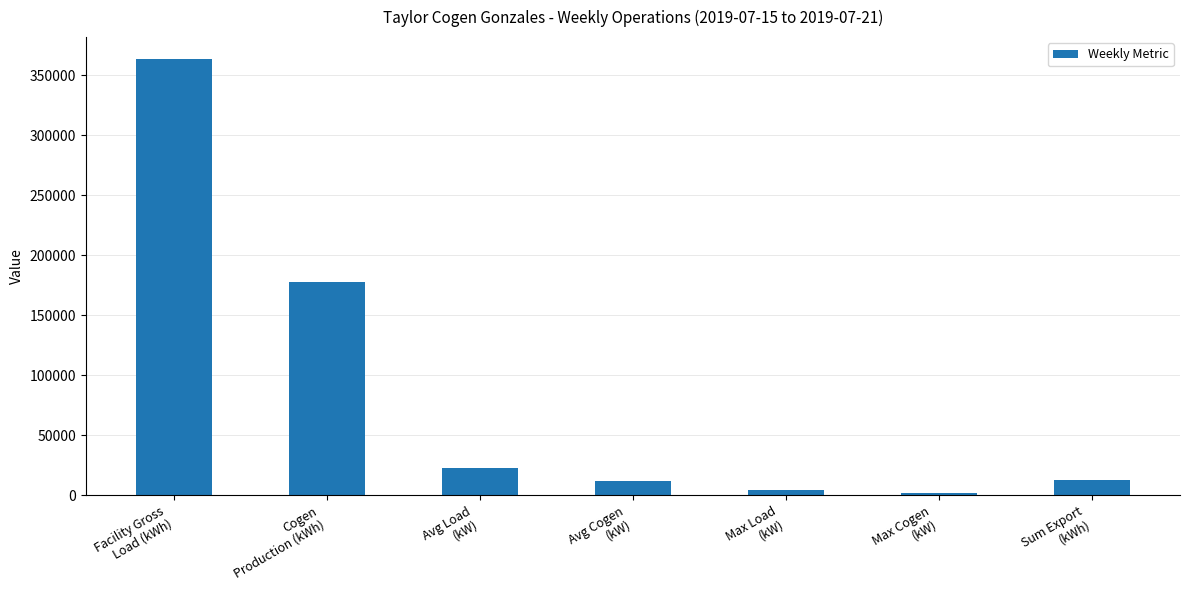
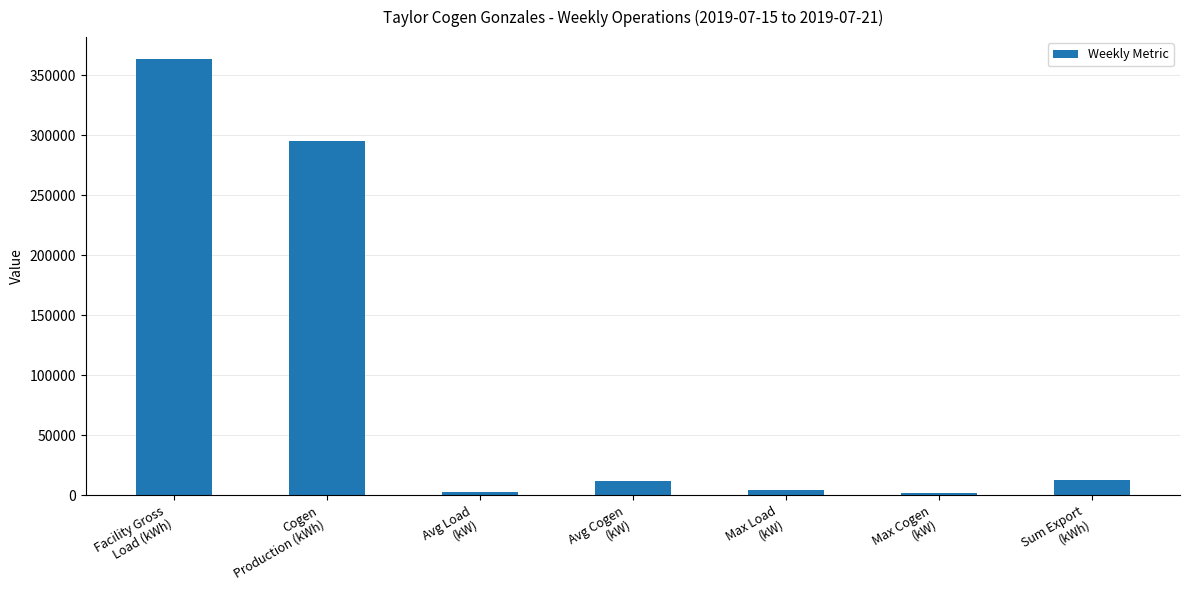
  {
    "Facility Gross Load (kWh)": 364000,
-   "Cogen Production (kWh)": 178000,
-   "Avg Load (kW)": 23000,
+   "Cogen Production (kWh)": 295000,
+   "Avg Load (kW)": 2000,
    "Avg Cogen (kW)": 12000,
    "Max Load (kW)": 4000,
    "Sum Export (kWh)": 12000
  }
